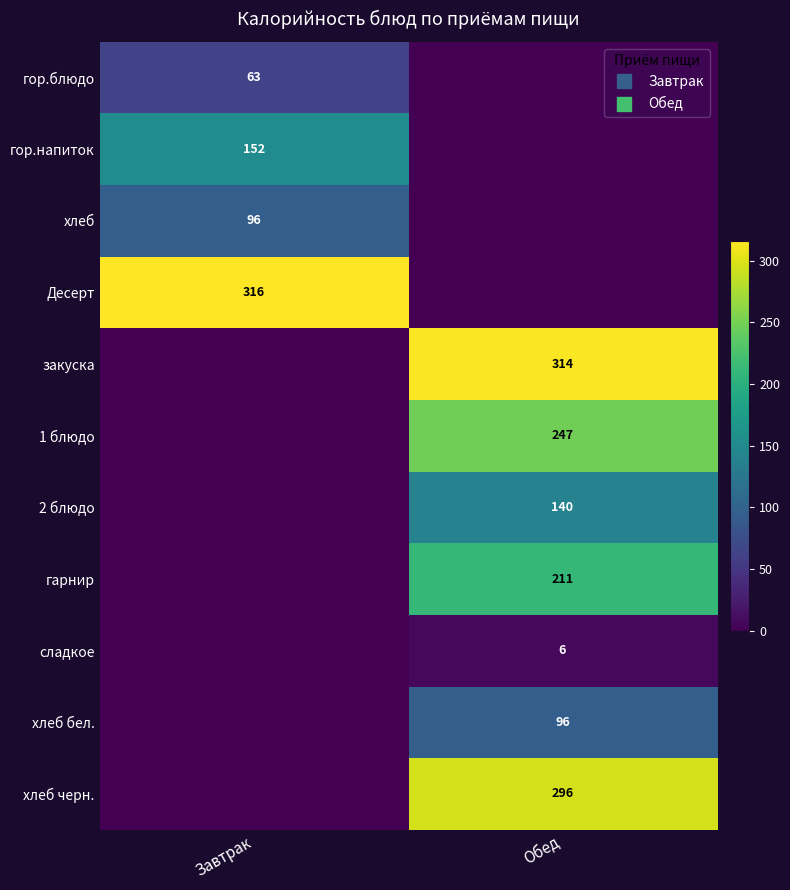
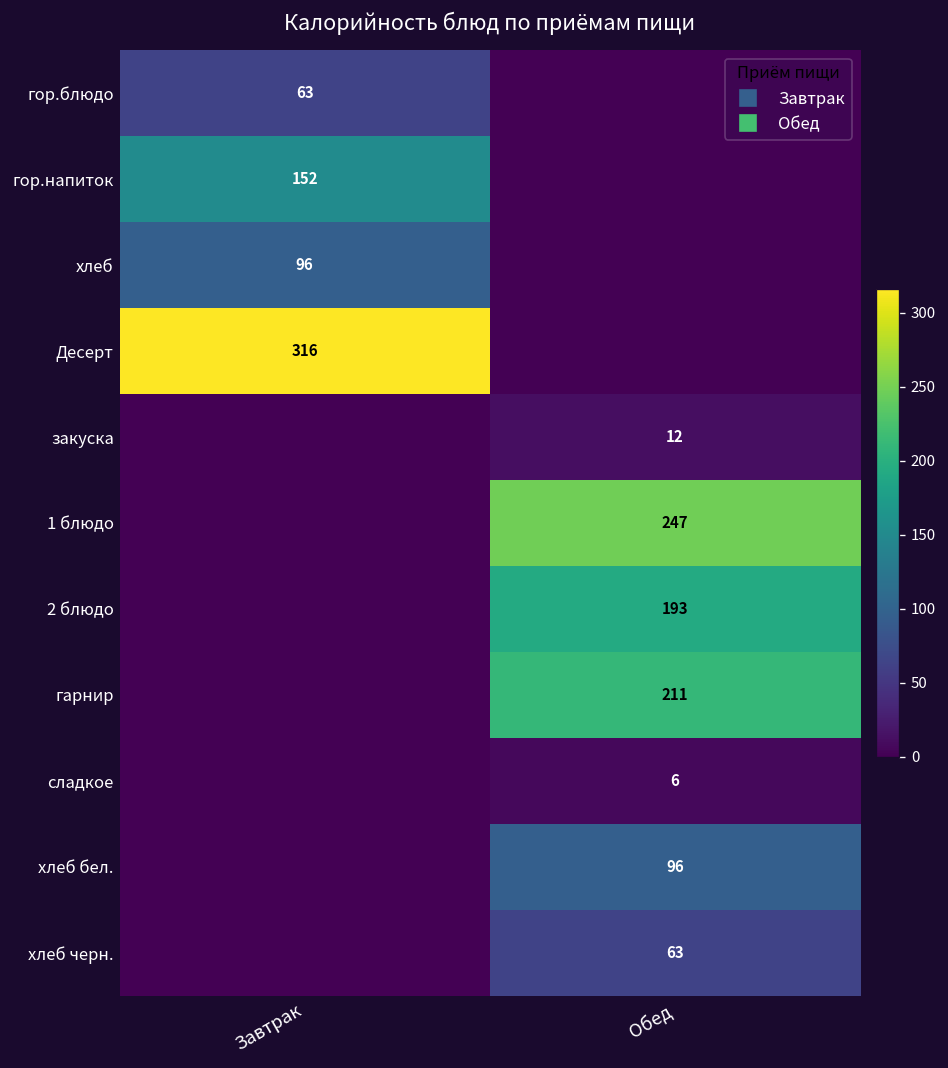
  {
    "гор.блюдо": {
      "Завтрак": 63
    },
    "гор.напиток": {
      "Завтрак": 152
    },
    "хлеб": {
      "Завтрак": 96
    },
    "Десерт": {
      "Завтрак": 316
    },
    "закуска": {
-     "Обед": 314
+     "Обед": 12
    },
    "1 блюдо": {
      "Обед": 247
    },
    "2 блюдо": {
-     "Обед": 140
+     "Обед": 193
    },
    "гарнир": {
      "Обед": 211
    },
    "сладкое": {
      "Обед": 6
    },
    "хлеб бел.": {
      "Обед": 96
    },
    "хлеб черн.": {
-     "Обед": 296
+     "Обед": 63
    }
  }
